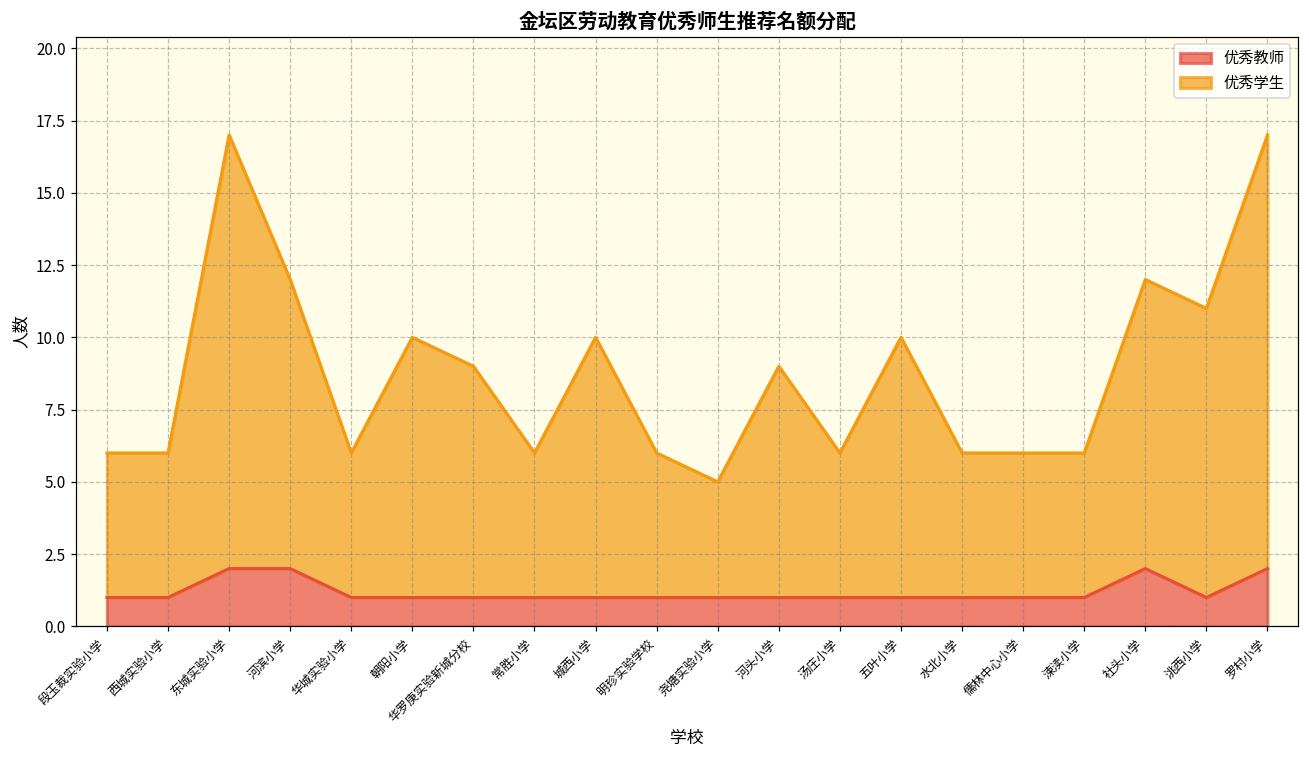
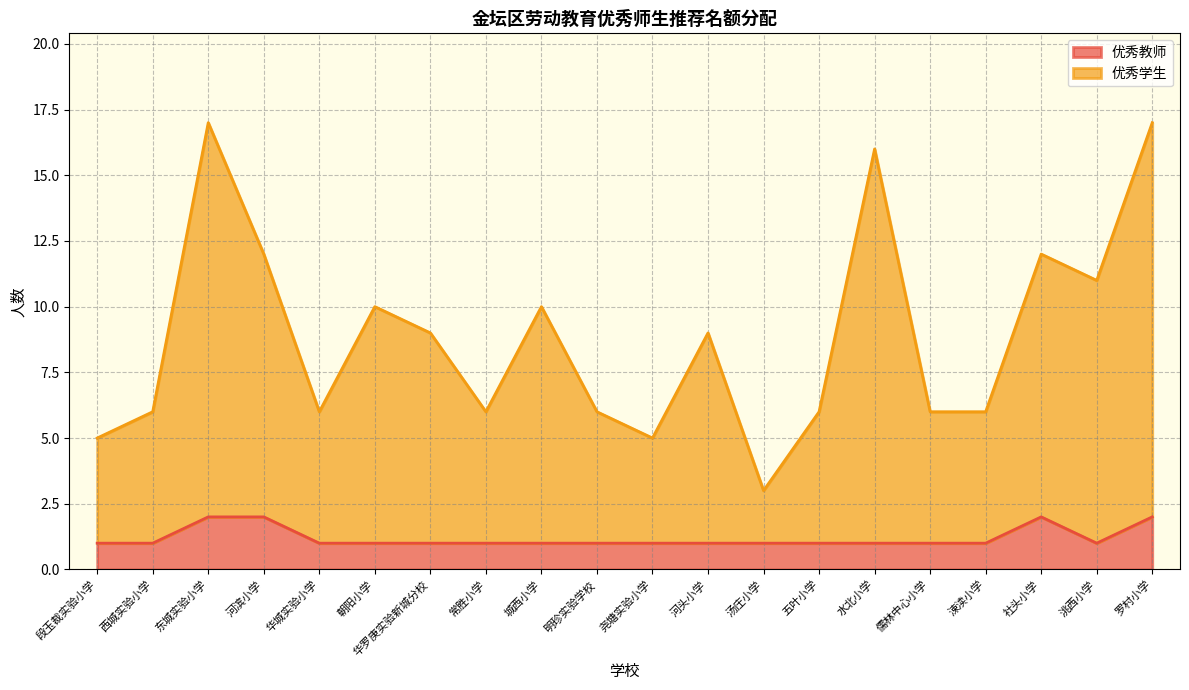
  {
    "优秀教师": {
      "段玉裁实验小学": 1,
      "西城实验小学": 1,
      "东城实验小学": 2,
      "河滨小学": 2,
      "华城实验小学": 1,
      "朝阳小学": 1,
      "华罗庚实验新城分校": 1,
      "常胜小学": 1,
      "城西小学": 1,
      "明珍实验学校": 1,
      "尧塘实验小学": 1,
      "河头小学": 1,
      "汤庄小学": 1,
      "五叶小学": 1,
      "水北小学": 1,
      "儒林中心小学": 1,
      "涑渎小学": 1,
      "社头小学": 2,
      "洮西小学": 1,
      "罗村小学": 2
    },
    "优秀学生": {
-     "段玉裁实验小学": 5,
+     "段玉裁实验小学": 4,
      "西城实验小学": 5,
      "东城实验小学": 15,
      "河滨小学": 10,
      "华城实验小学": 5,
      "朝阳小学": 9,
      "华罗庚实验新城分校": 8,
      "常胜小学": 5,
      "城西小学": 9,
      "明珍实验学校": 5,
      "尧塘实验小学": 4,
      "河头小学": 8,
-     "汤庄小学": 5,
-     "五叶小学": 9,
-     "水北小学": 5,
+     "汤庄小学": 2,
+     "五叶小学": 5,
+     "水北小学": 15,
      "儒林中心小学": 5,
      "涑渎小学": 5,
      "社头小学": 10,
      "洮西小学": 10,
      "罗村小学": 15
    }
  }
